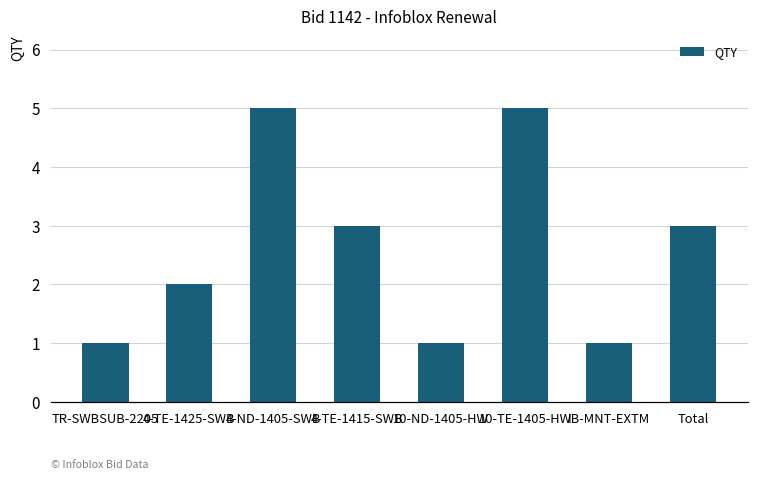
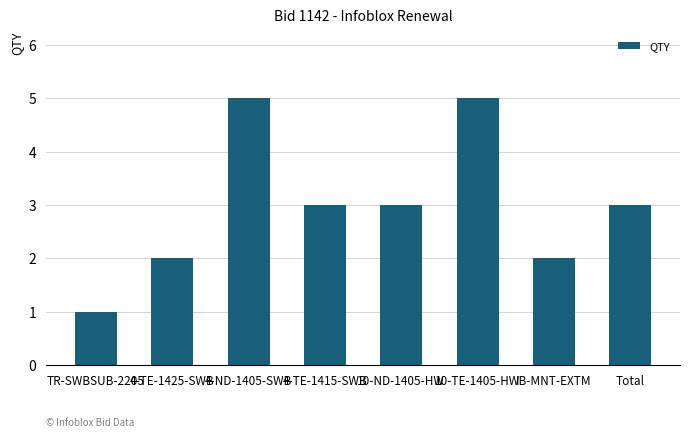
  {
    "4-ND-1405-SWB": 5,
    "4-TE-1415-SWB": 3,
-   "10-ND-1405-HW": 1,
+   "10-ND-1405-HW": 3,
    "10-TE-1405-HW": 5,
-   "IB-MNT-EXTM": 1,
+   "IB-MNT-EXTM": 2,
    "Total": 3
  }
